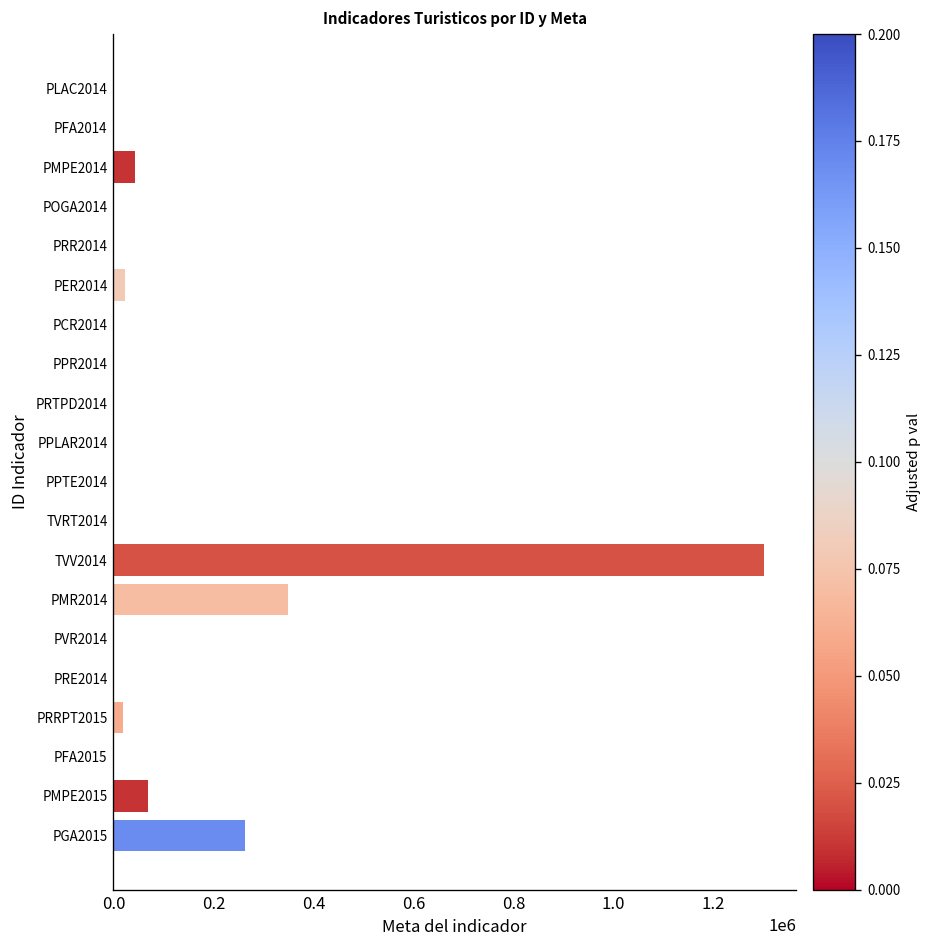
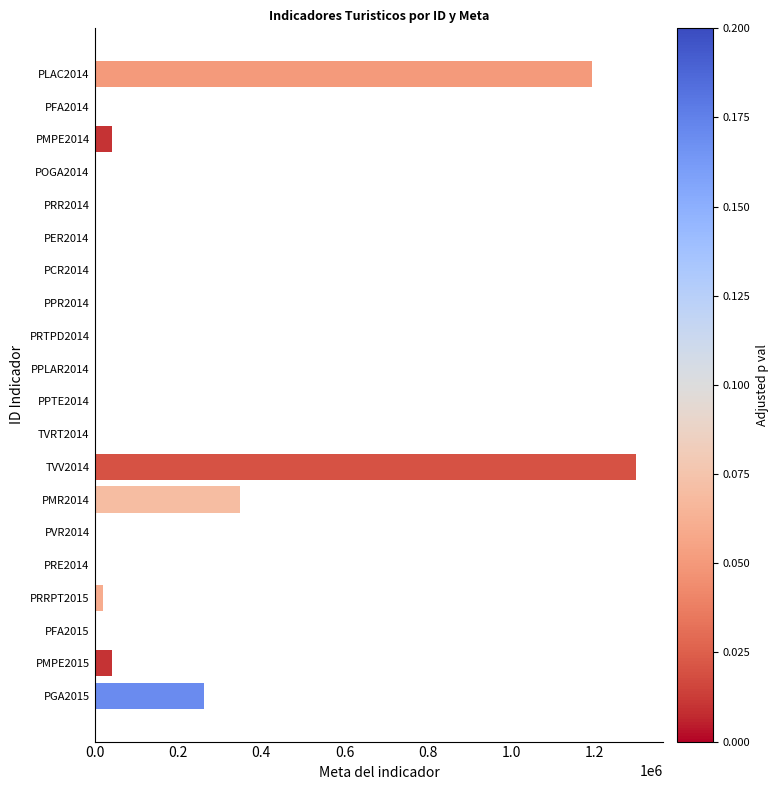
  {
-   "PLAC2014": 0,
+   "PLAC2014": 1190000,
    "PMPE2014": 40000,
-   "PER2014": 20000,
+   "PER2014": 0,
    "TVV2014": 1300000,
    "PMR2014": 350000,
    "PRRPT2015": 20000,
-   "PMPE2015": 70000,
+   "PMPE2015": 40000,
    "PGA2015": 260000
  }
